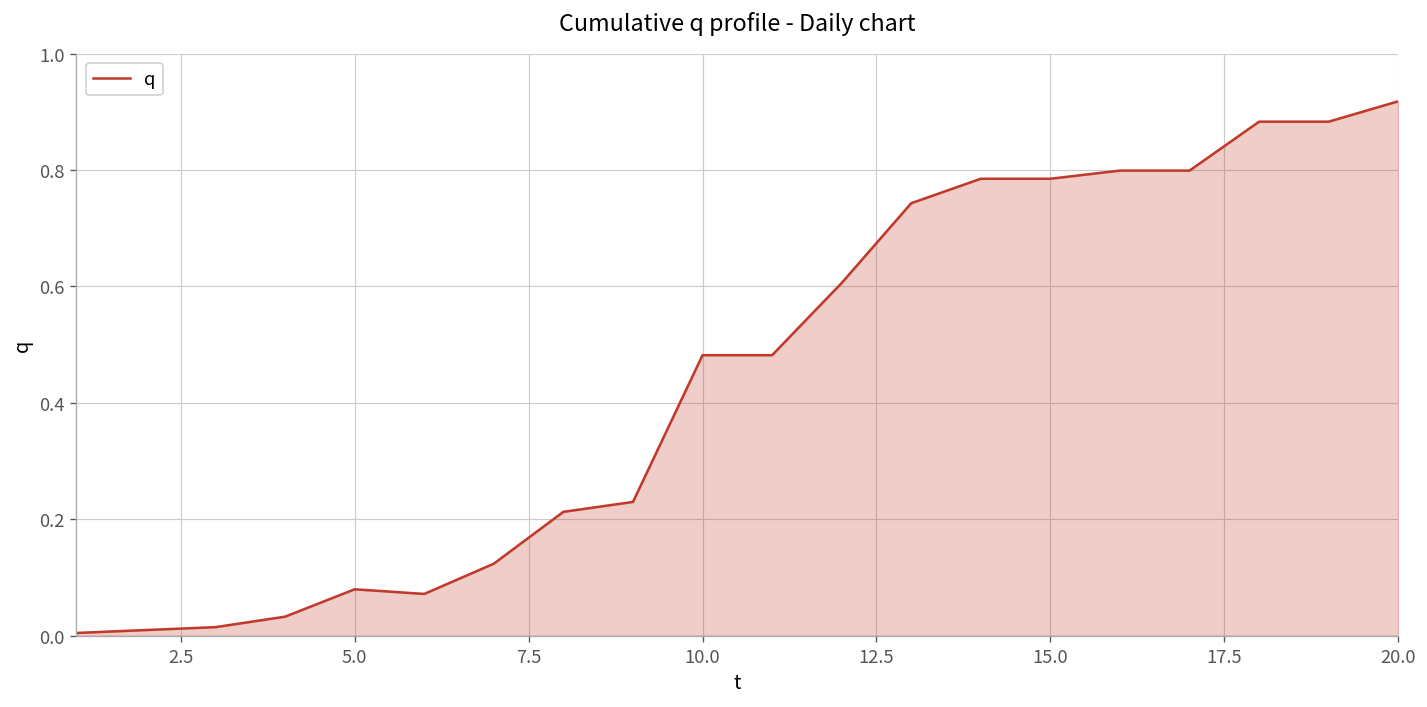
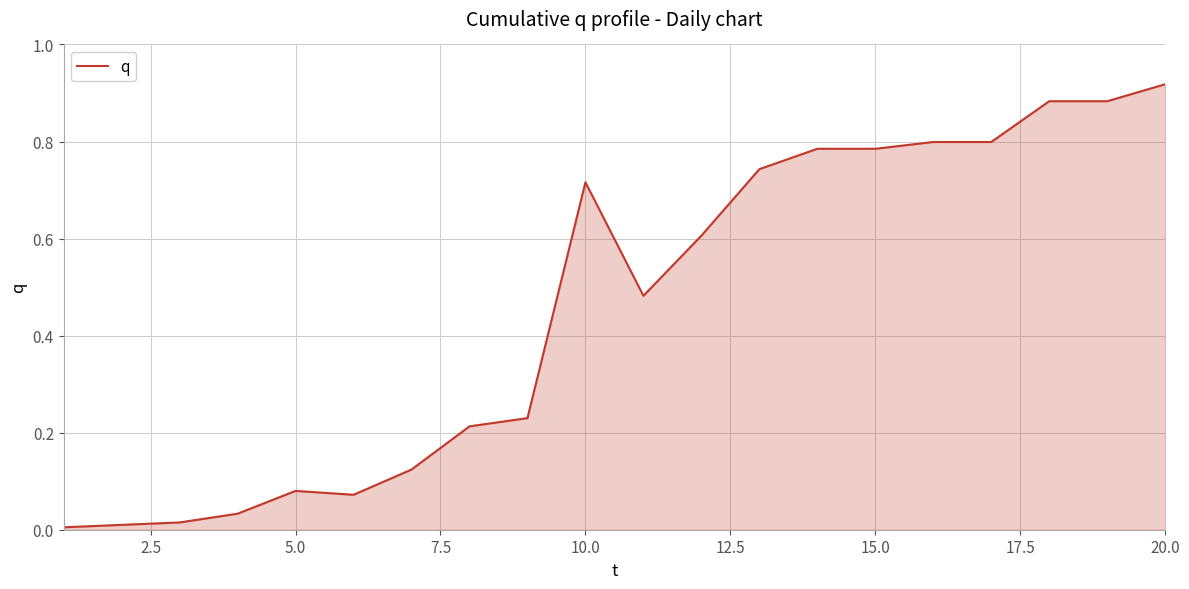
  {
    "5.0": 0.08,
-   "10.0": 0.48,
+   "10.0": 0.72,
    "15.0": 0.79,
    "20.0": 0.92
  }
